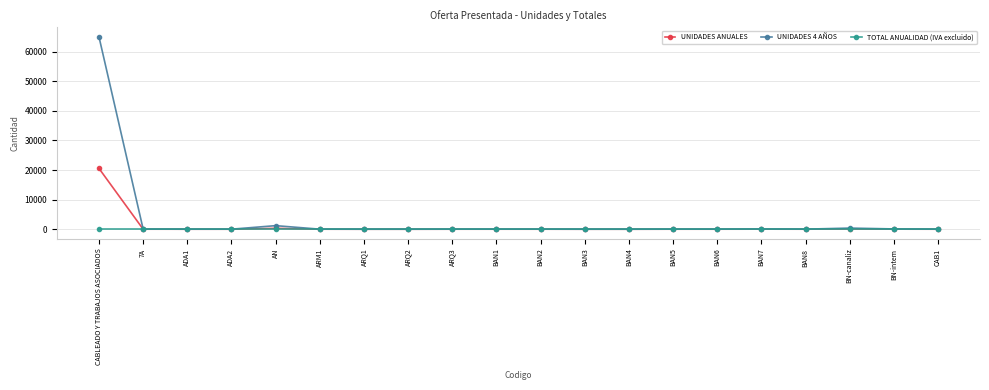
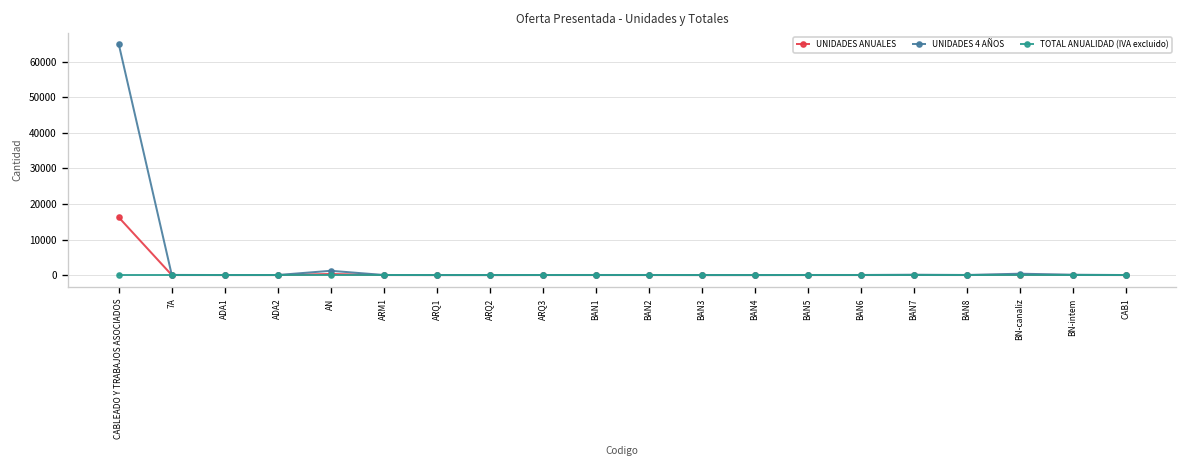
  {
    "UNIDADES ANUALES": {
-     "CABLEADO Y TRABAJOS ASOCIADOS": 21000
+     "CABLEADO Y TRABAJOS ASOCIADOS": 16000
    }
  }
